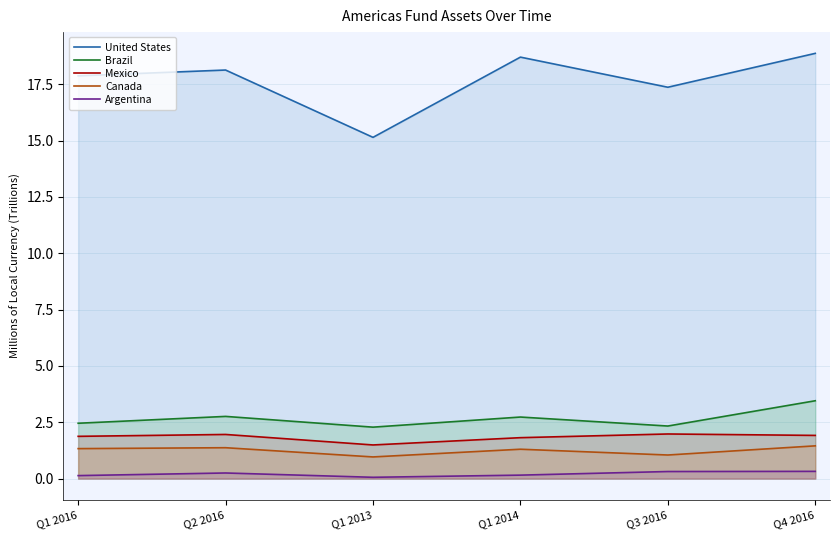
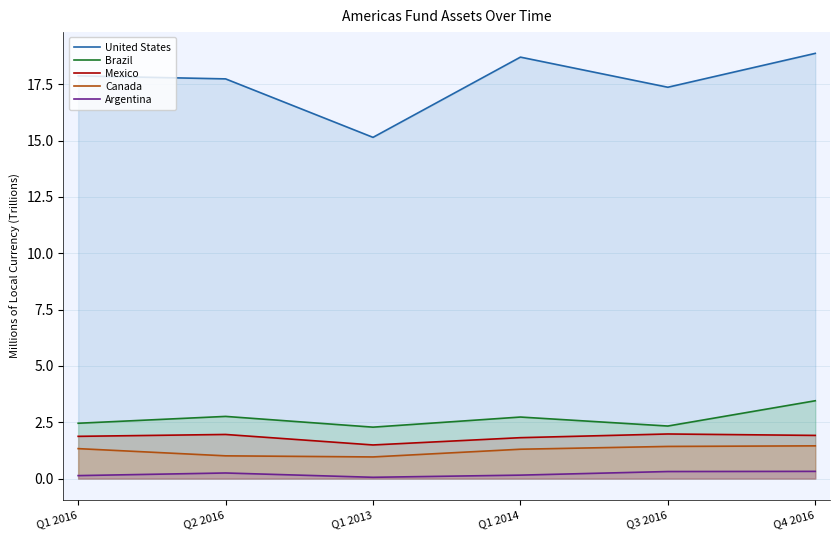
  {
    "United States": {
-     "Q2 2016": 18.1,
+     "Q2 2016": 17.7,
      "Q1 2013": 15.1,
      "Q1 2014": 18.7,
      "Q3 2016": 17.4,
      "Q4 2016": 18.9
    },
    "Brazil": {
      "Q1 2016": 2.5,
      "Q2 2016": 2.8,
      "Q1 2013": 2.3,
      "Q1 2014": 2.7,
      "Q3 2016": 2.3,
      "Q4 2016": 3.5
    },
    "Mexico": {
      "Q1 2016": 1.9,
      "Q2 2016": 2.0,
      "Q1 2013": 1.5,
      "Q1 2014": 1.8,
      "Q3 2016": 2.0,
      "Q4 2016": 1.9
    },
    "Canada": {
      "Q1 2016": 1.3,
-     "Q2 2016": 1.4,
+     "Q2 2016": 1.0,
      "Q1 2013": 1.0,
      "Q1 2014": 1.3,
-     "Q3 2016": 1.0,
+     "Q3 2016": 1.4,
      "Q4 2016": 1.5
    },
    "Argentina": {
      "Q1 2016": 0.1,
      "Q2 2016": 0.2,
      "Q1 2013": 0.1,
      "Q1 2014": 0.2,
      "Q3 2016": 0.3,
      "Q4 2016": 0.3
    }
  }
